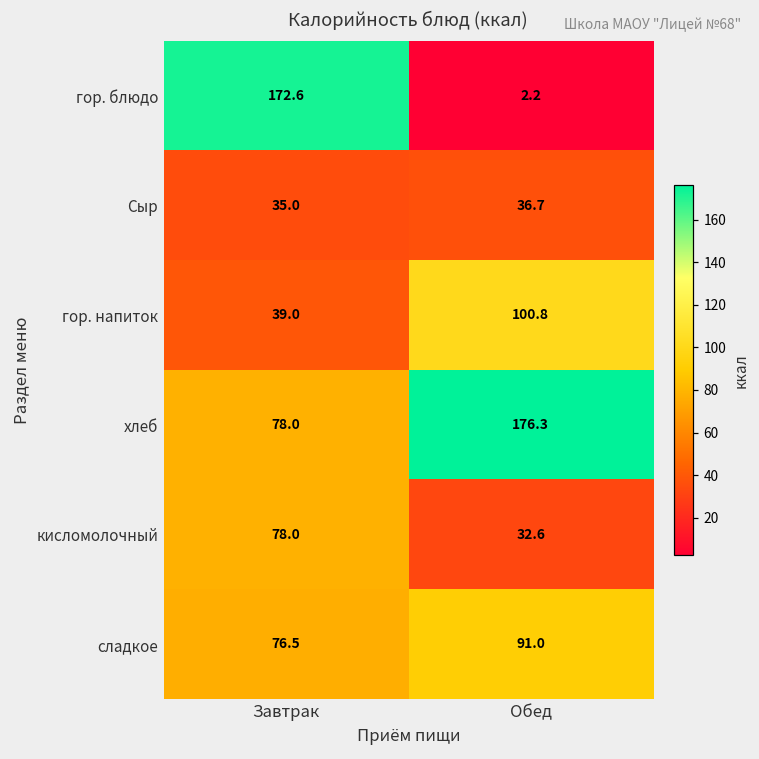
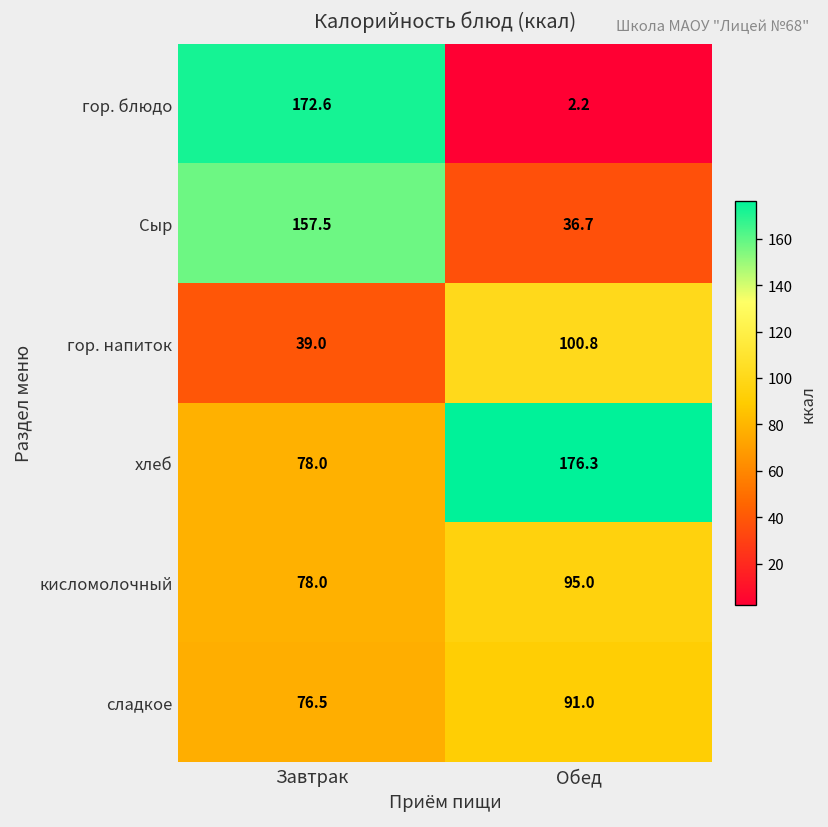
  {
    "гор. блюдо": {
      "Завтрак": 172.6,
      "Обед": 2.2
    },
    "Сыр": {
-     "Завтрак": 35.0,
+     "Завтрак": 157.5,
      "Обед": 36.7
    },
    "гор. напиток": {
      "Завтрак": 39.0,
      "Обед": 100.8
    },
    "хлеб": {
      "Завтрак": 78.0,
      "Обед": 176.3
    },
    "кисломолочный": {
      "Завтрак": 78.0,
-     "Обед": 32.6
+     "Обед": 95.0
    },
    "сладкое": {
      "Завтрак": 76.5,
      "Обед": 91.0
    }
  }
